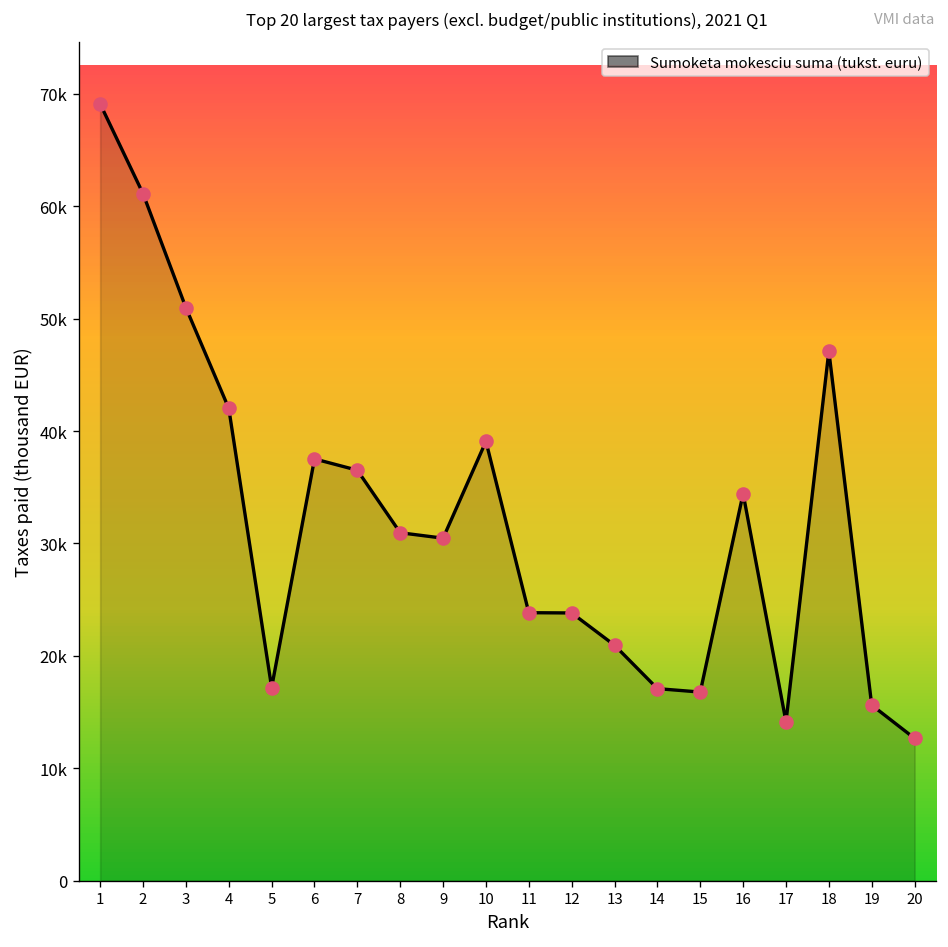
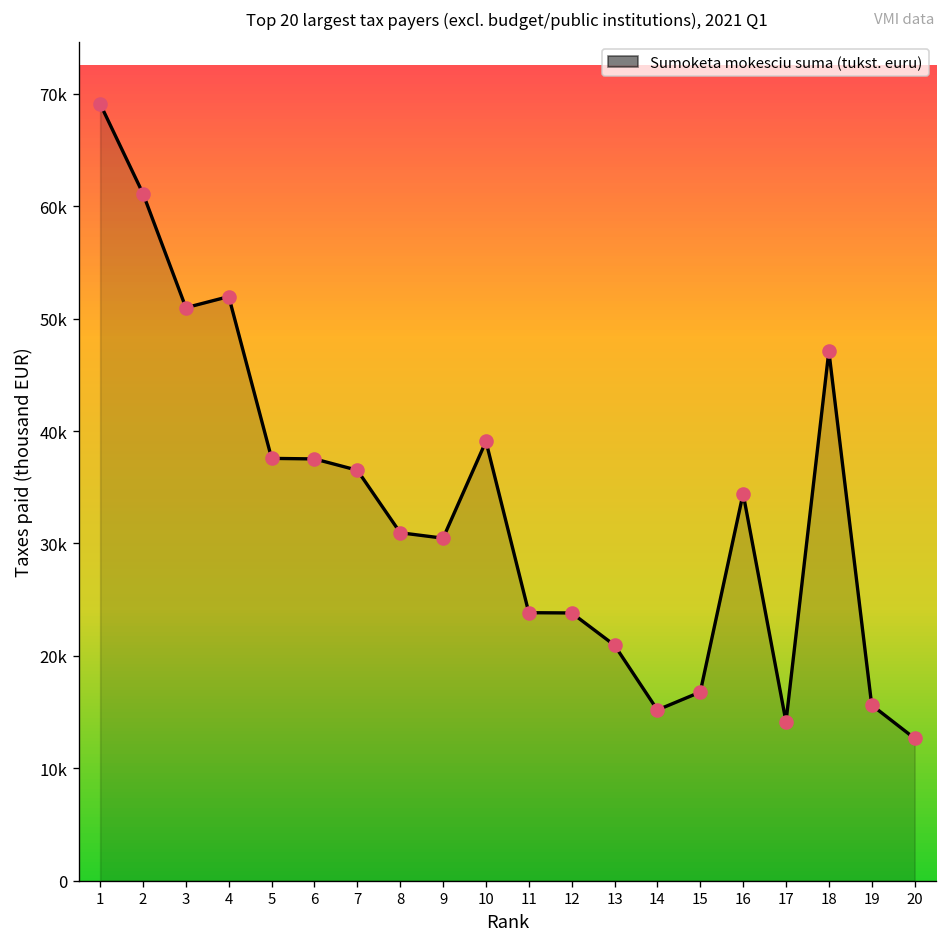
  {
    "1": 69000,
    "2": 61000,
    "3": 51000,
-   "4": 42000,
-   "5": 17000,
+   "4": 52000,
+   "5": 38000,
    "6": 38000,
    "7": 37000,
    "8": 31000,
    "9": 30000,
    "10": 39000,
    "11": 24000,
    "12": 24000,
    "13": 21000,
-   "14": 17000,
+   "14": 15000,
    "15": 17000,
    "16": 34000,
    "17": 14000,
    "18": 47000,
    "19": 16000,
    "20": 13000
  }
